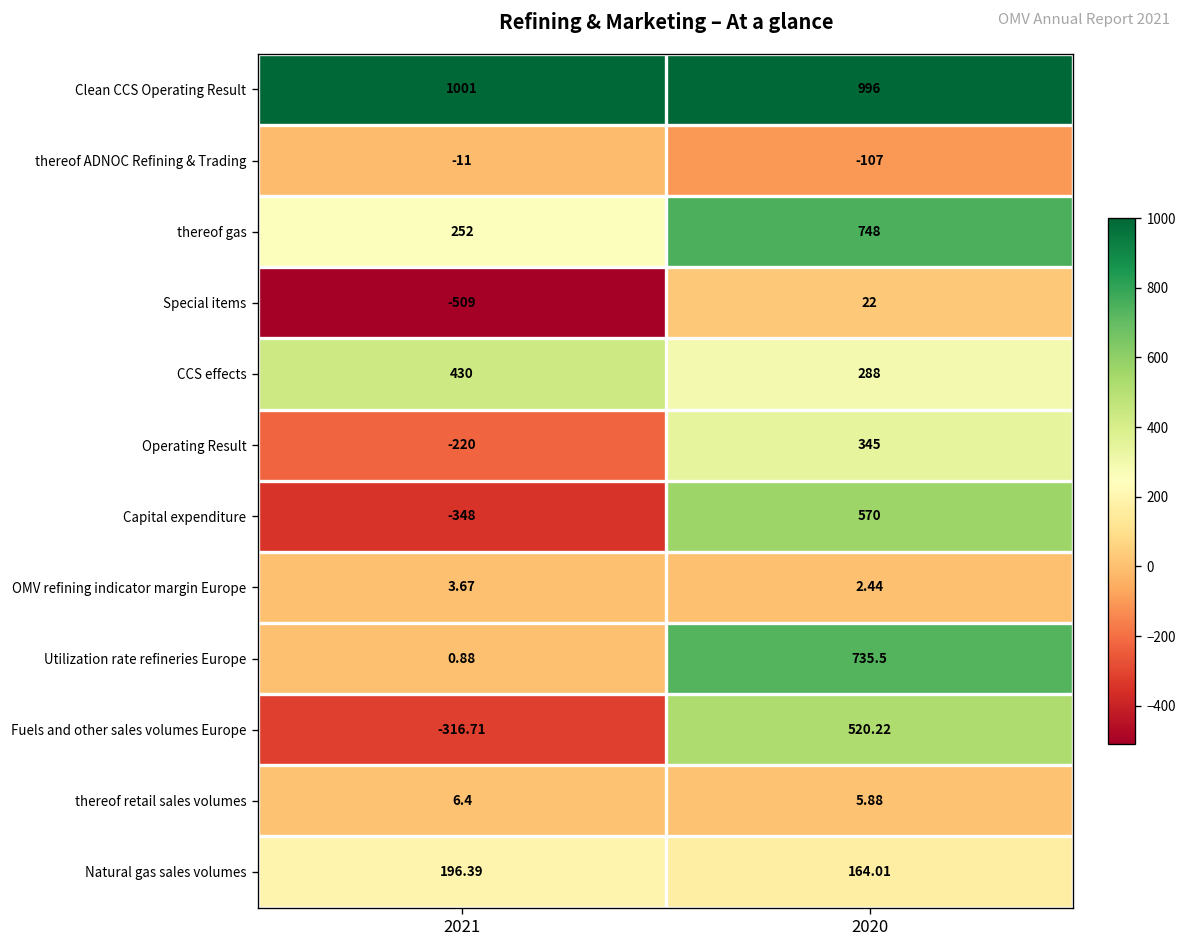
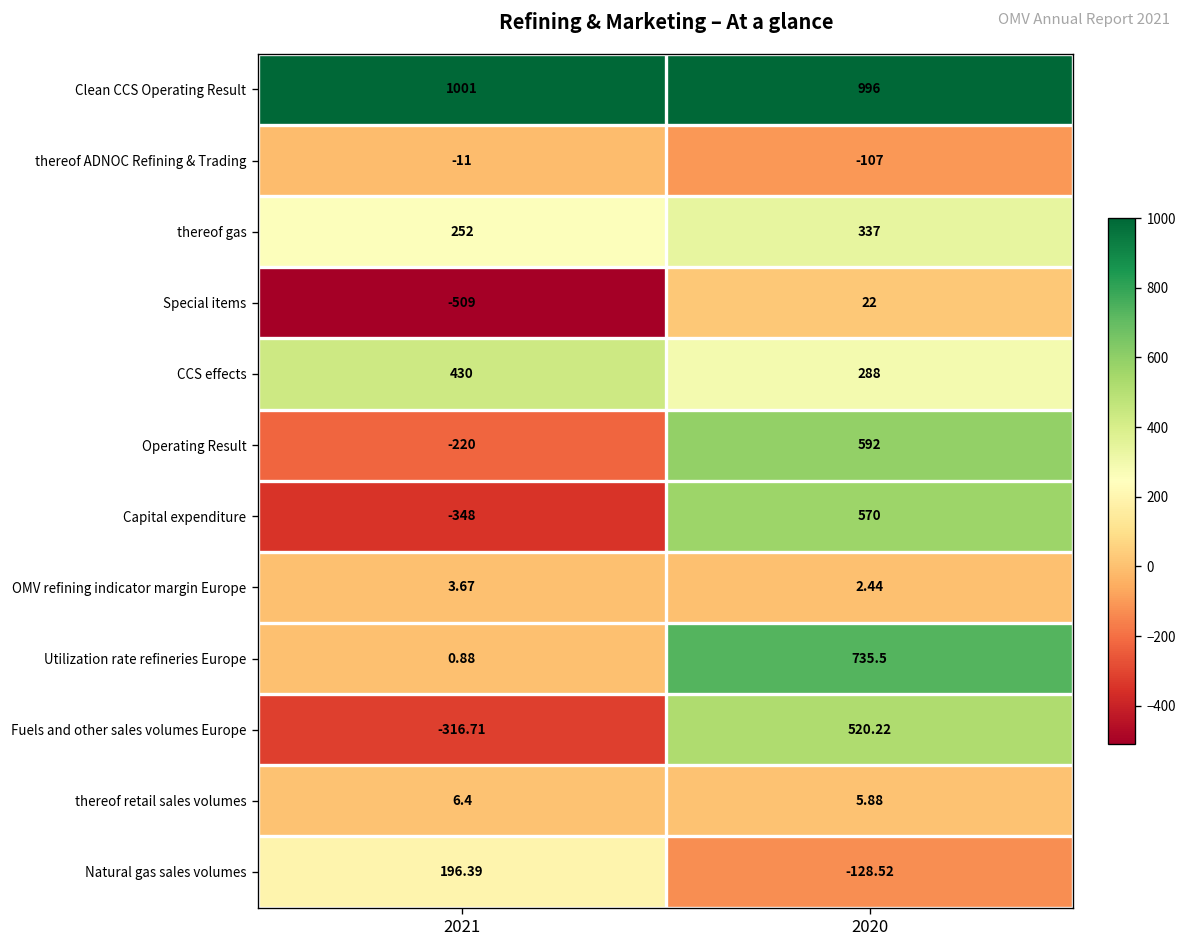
  {
    "Clean CCS Operating Result": {
      "2021": 1001,
      "2020": 996
    },
    "thereof ADNOC Refining & Trading": {
      "2021": -11,
      "2020": -107
    },
    "thereof gas": {
      "2021": 252,
-     "2020": 748
+     "2020": 337
    },
    "Special items": {
      "2021": -509,
      "2020": 22
    },
    "CCS effects": {
      "2021": 430,
      "2020": 288
    },
    "Operating Result": {
      "2021": -220,
-     "2020": 345
+     "2020": 592
    },
    "Capital expenditure": {
      "2021": -348,
      "2020": 570
    },
    "OMV refining indicator margin Europe": {
      "2021": 3.67,
      "2020": 2.44
    },
    "Utilization rate refineries Europe": {
      "2021": 0.88,
      "2020": 735.5
    },
    "Fuels and other sales volumes Europe": {
      "2021": -316.71,
      "2020": 520.22
    },
    "thereof retail sales volumes": {
      "2021": 6.4,
      "2020": 5.88
    },
    "Natural gas sales volumes": {
      "2021": 196.39,
-     "2020": 164.01
+     "2020": -128.52
    }
  }
